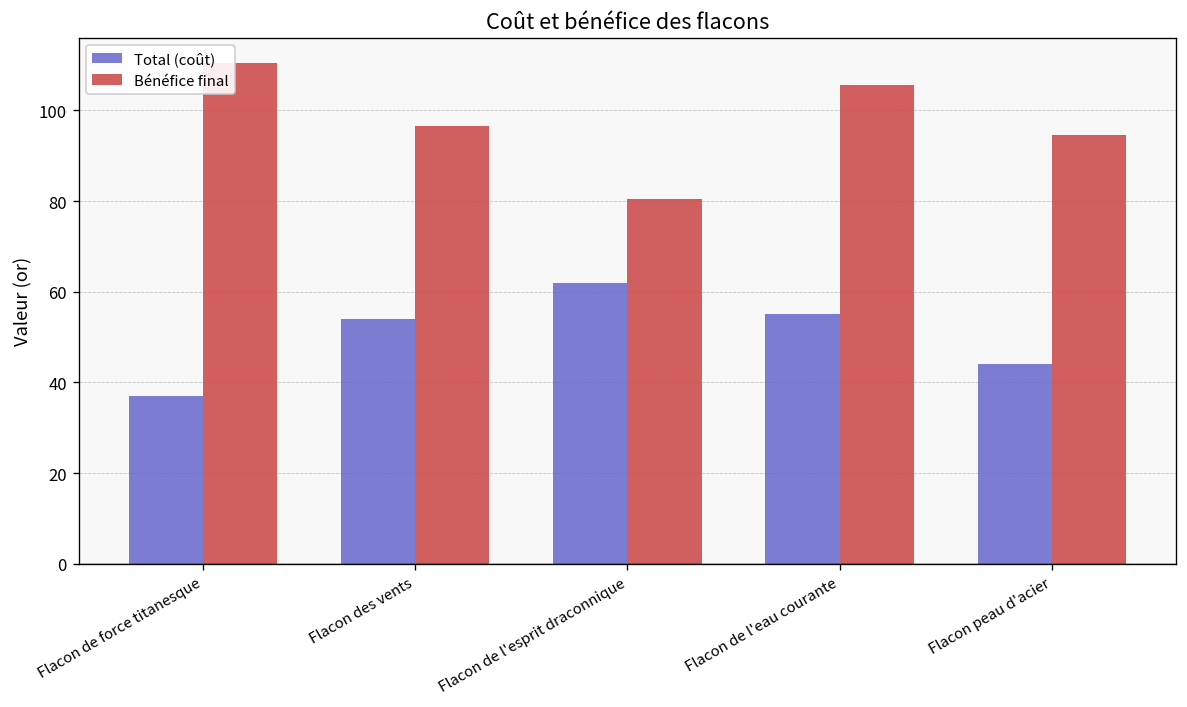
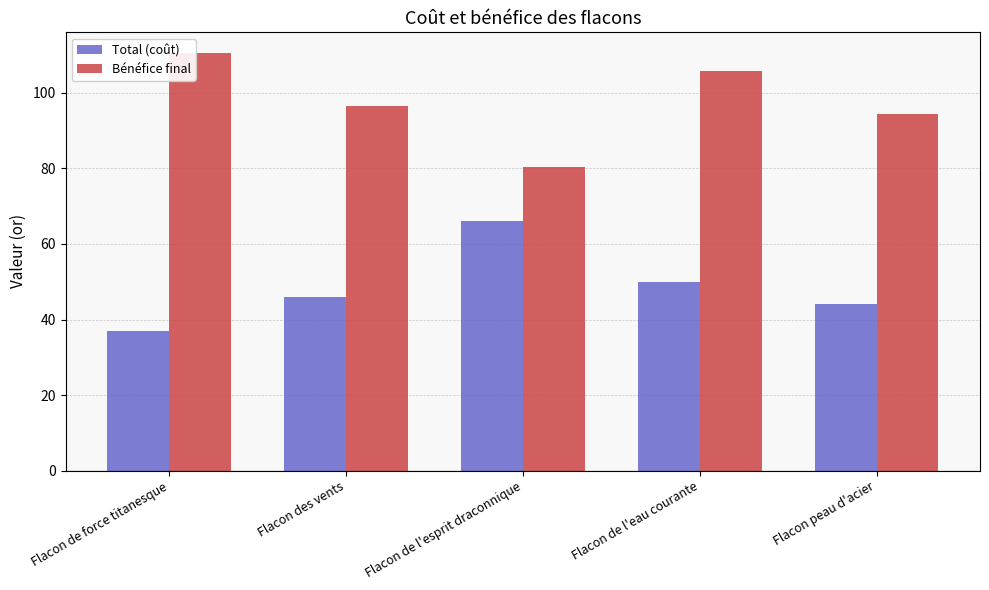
  {
    "Total (coût)": {
      "Flacon de force titanesque": 37,
-     "Flacon des vents": 54,
-     "Flacon de l'esprit draconnique": 62,
-     "Flacon de l'eau courante": 55,
+     "Flacon des vents": 46,
+     "Flacon de l'esprit draconnique": 66,
+     "Flacon de l'eau courante": 50,
      "Flacon peau d'acier": 44
    },
    "Bénéfice final": {
      "Flacon de force titanesque": 111,
      "Flacon des vents": 97,
      "Flacon de l'esprit draconnique": 81,
      "Flacon de l'eau courante": 106,
      "Flacon peau d'acier": 95
    }
  }
